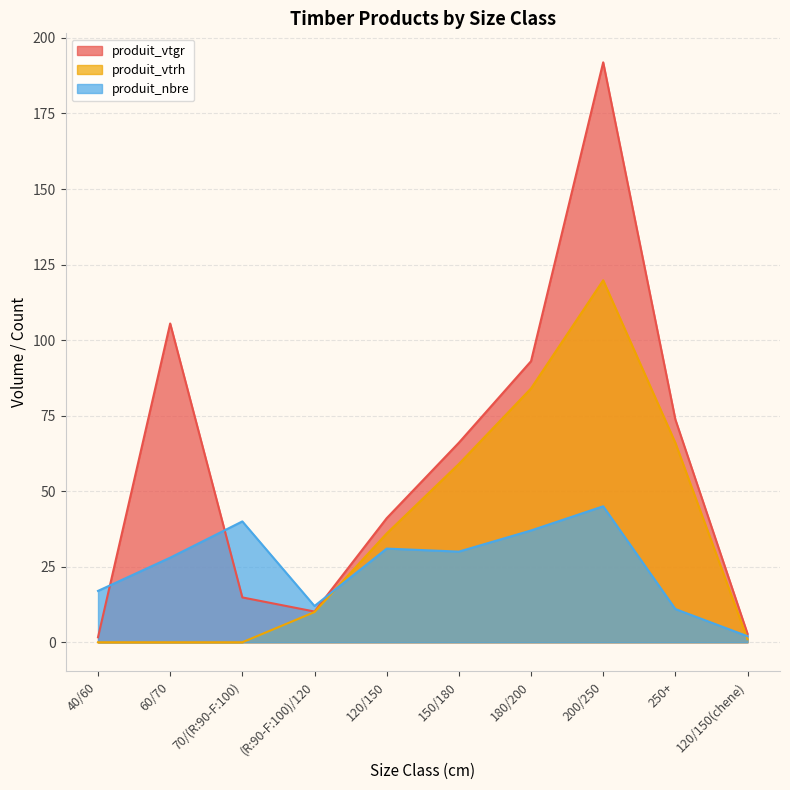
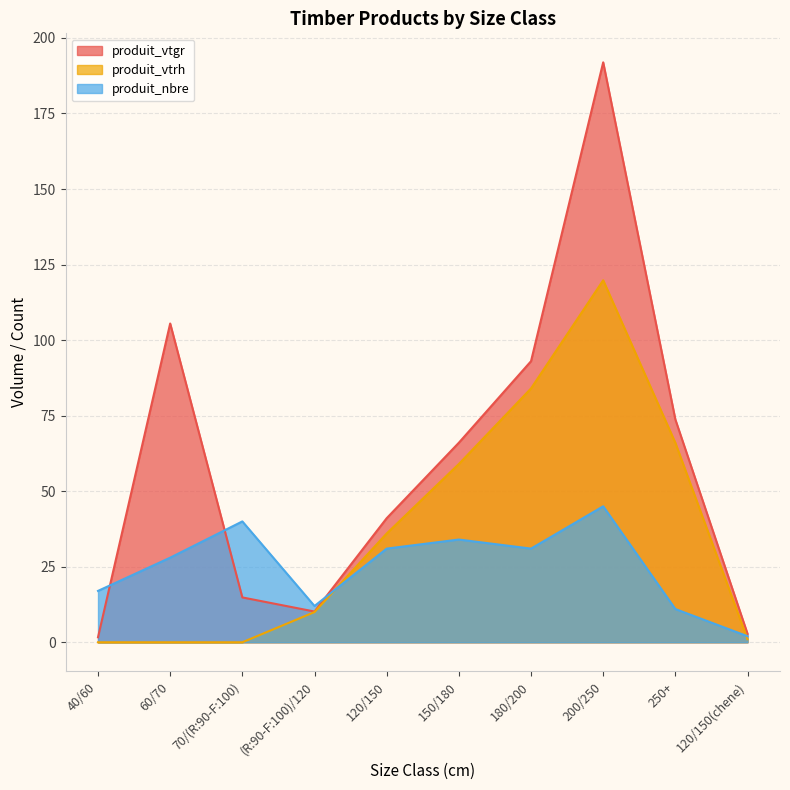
  {
    "produit_vtgr": {
      "40/60": 2,
      "60/70": 105,
      "70/(R:90-F:100)": 15,
      "120/150": 41,
      "150/180": 66,
      "180/200": 93,
      "200/250": 192,
      "250+": 74
    },
    "produit_vtrh": {
      "40/60": 0,
      "60/70": 0,
      "70/(R:90-F:100)": 0,
      "120/150": 36,
      "150/180": 59,
      "180/200": 84,
      "200/250": 120,
      "250+": 66,
      "120/150(chene)": 1
    },
    "produit_nbre": {
      "40/60": 17,
      "60/70": 28,
      "70/(R:90-F:100)": 40,
      "(R:90-F:100)/120": 12,
      "120/150": 31,
-     "150/180": 30,
-     "180/200": 37,
+     "150/180": 34,
+     "180/200": 31,
      "200/250": 45,
      "250+": 11
    }
  }
